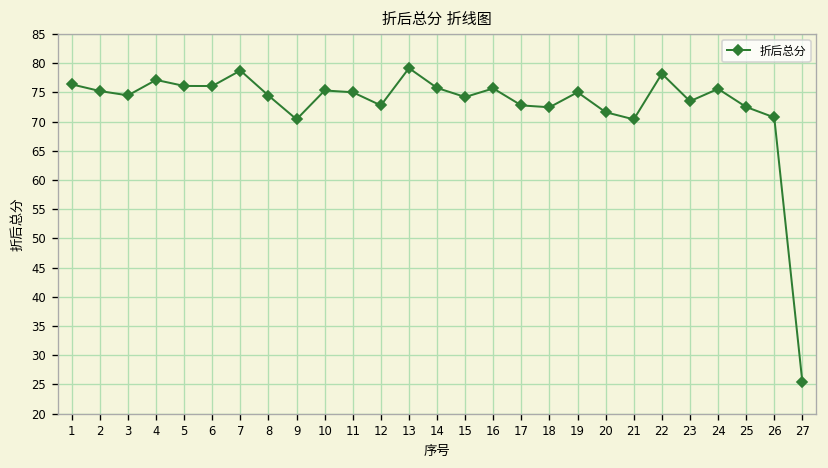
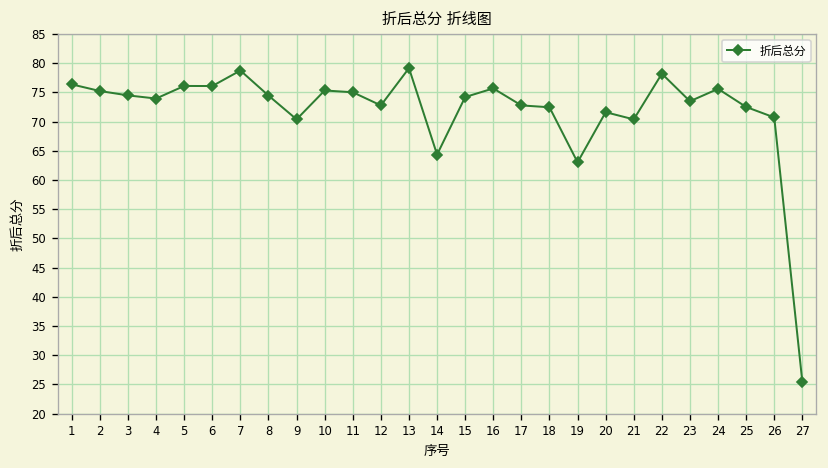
  {
    "1": 76,
    "2": 75,
    "3": 74,
-   "4": 77,
+   "4": 74,
    "5": 76,
    "6": 76,
    "7": 79,
    "8": 74,
    "9": 70,
    "10": 75,
    "11": 75,
    "12": 73,
    "13": 79,
-   "14": 76,
+   "14": 64,
    "15": 74,
    "16": 76,
    "17": 73,
    "18": 72,
-   "19": 75,
+   "19": 63,
    "20": 72,
    "21": 70,
    "22": 78,
    "23": 73,
    "24": 76,
    "25": 73,
    "26": 71,
    "27": 25
  }
